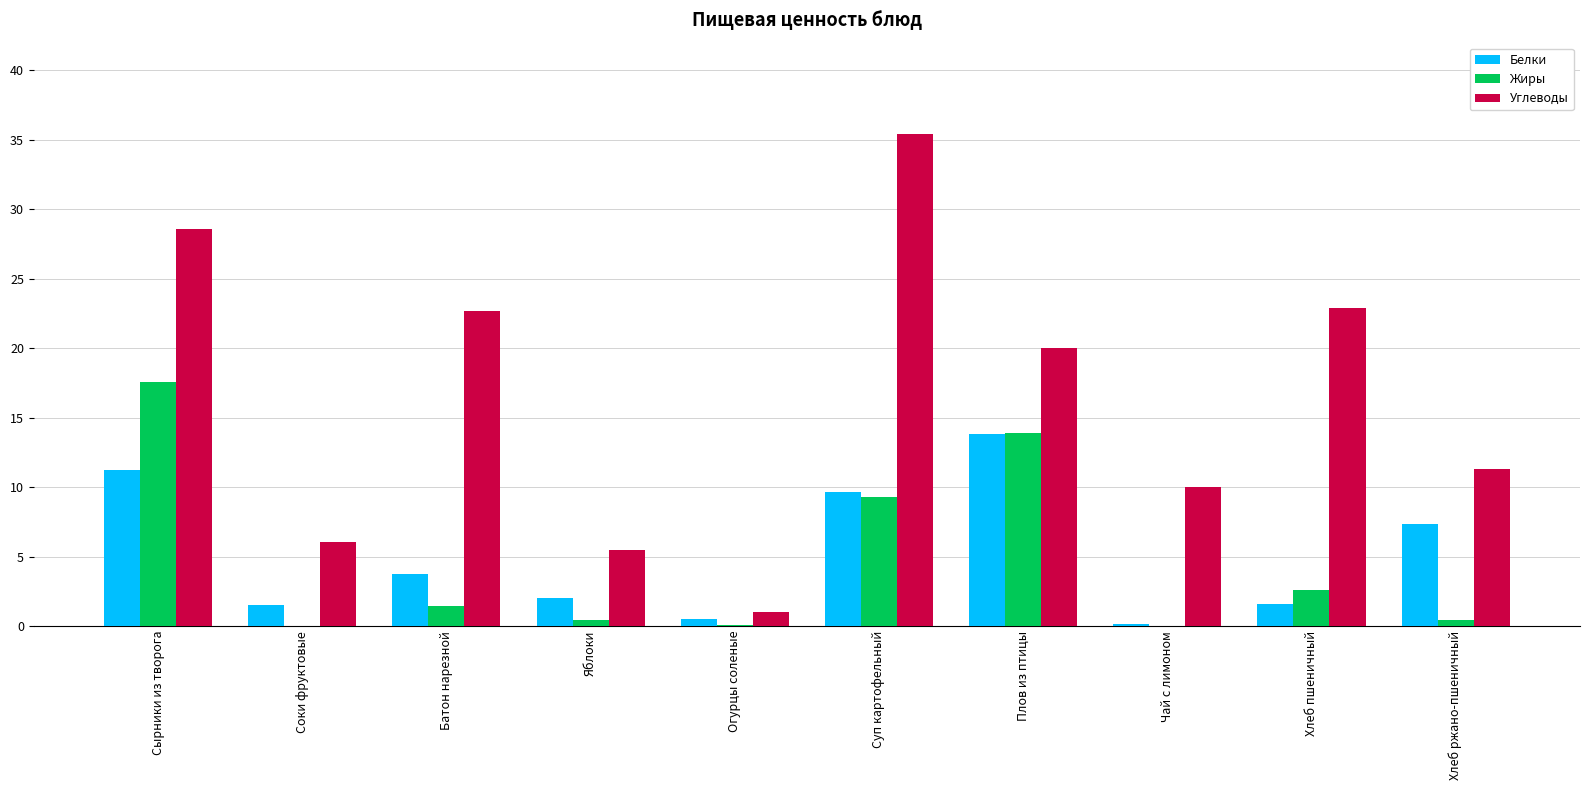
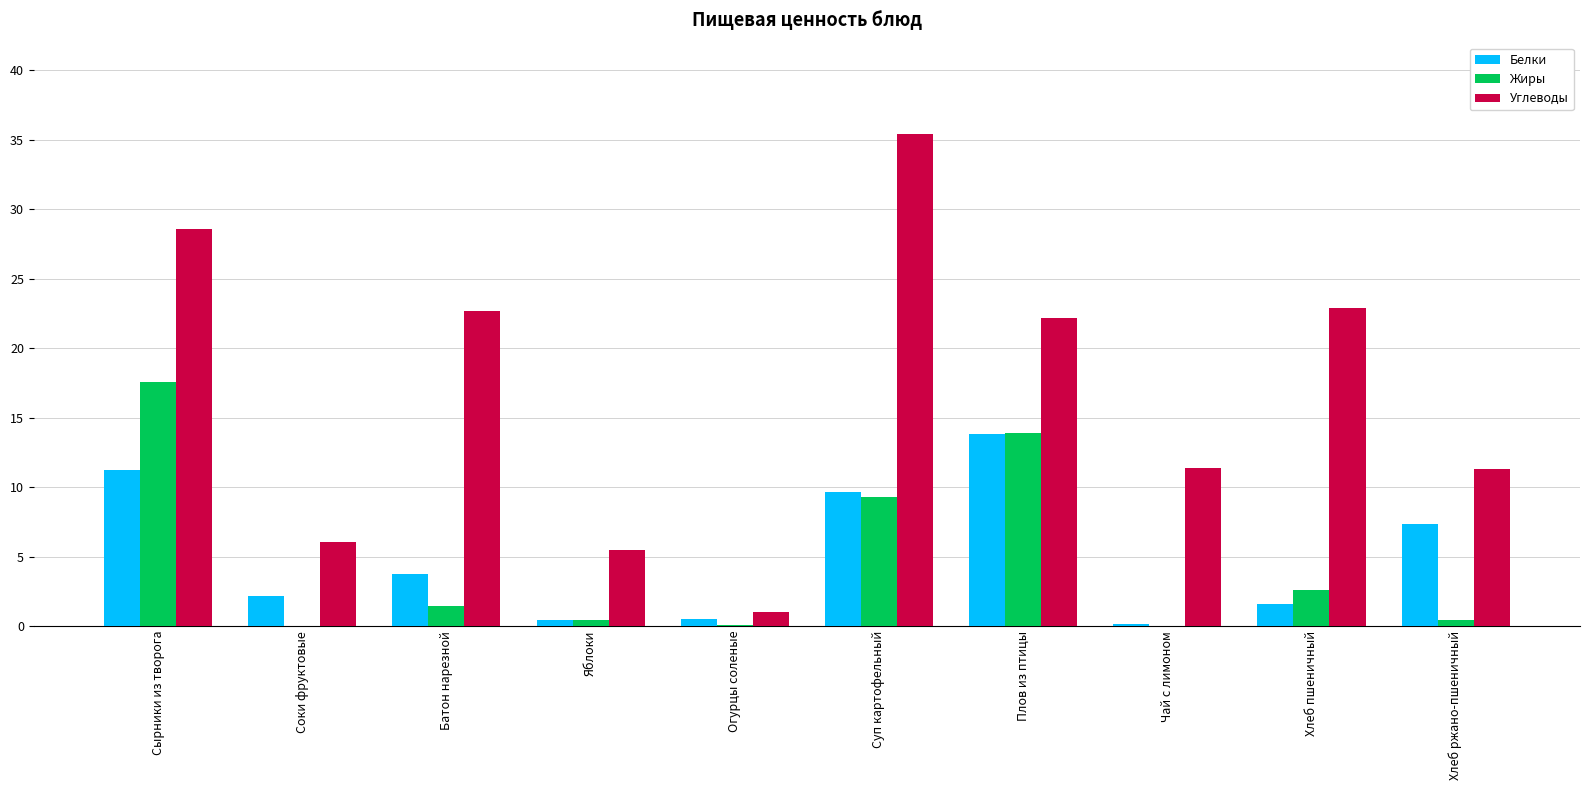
  {
    "Белки": {
      "Сырники из творога": 11.2,
-     "Соки фруктовые": 1.5,
+     "Соки фруктовые": 2.2,
      "Батон нарезной": 3.8,
-     "Яблоки": 2.0,
+     "Яблоки": 0.4,
      "Огурцы соленые": 0.5,
      "Суп картофельный": 9.7,
      "Плов из птицы": 13.8,
      "Хлеб пшеничный": 1.6,
      "Хлеб ржано-пшеничный": 7.4
    },
    "Жиры": {
      "Сырники из творога": 17.6,
      "Соки фруктовые": 0.0,
      "Батон нарезной": 1.5,
      "Яблоки": 0.4,
      "Суп картофельный": 9.3,
      "Плов из птицы": 13.9,
      "Чай с лимоном": 0.0,
      "Хлеб пшеничный": 2.6,
      "Хлеб ржано-пшеничный": 0.4
    },
    "Углеводы": {
      "Сырники из творога": 28.6,
      "Соки фруктовые": 6.1,
      "Батон нарезной": 22.7,
      "Яблоки": 5.5,
      "Огурцы соленые": 1.0,
      "Суп картофельный": 35.4,
-     "Плов из птицы": 20.0,
-     "Чай с лимоном": 10.0,
+     "Плов из птицы": 22.2,
+     "Чай с лимоном": 11.4,
      "Хлеб пшеничный": 22.9,
      "Хлеб ржано-пшеничный": 11.3
    }
  }
